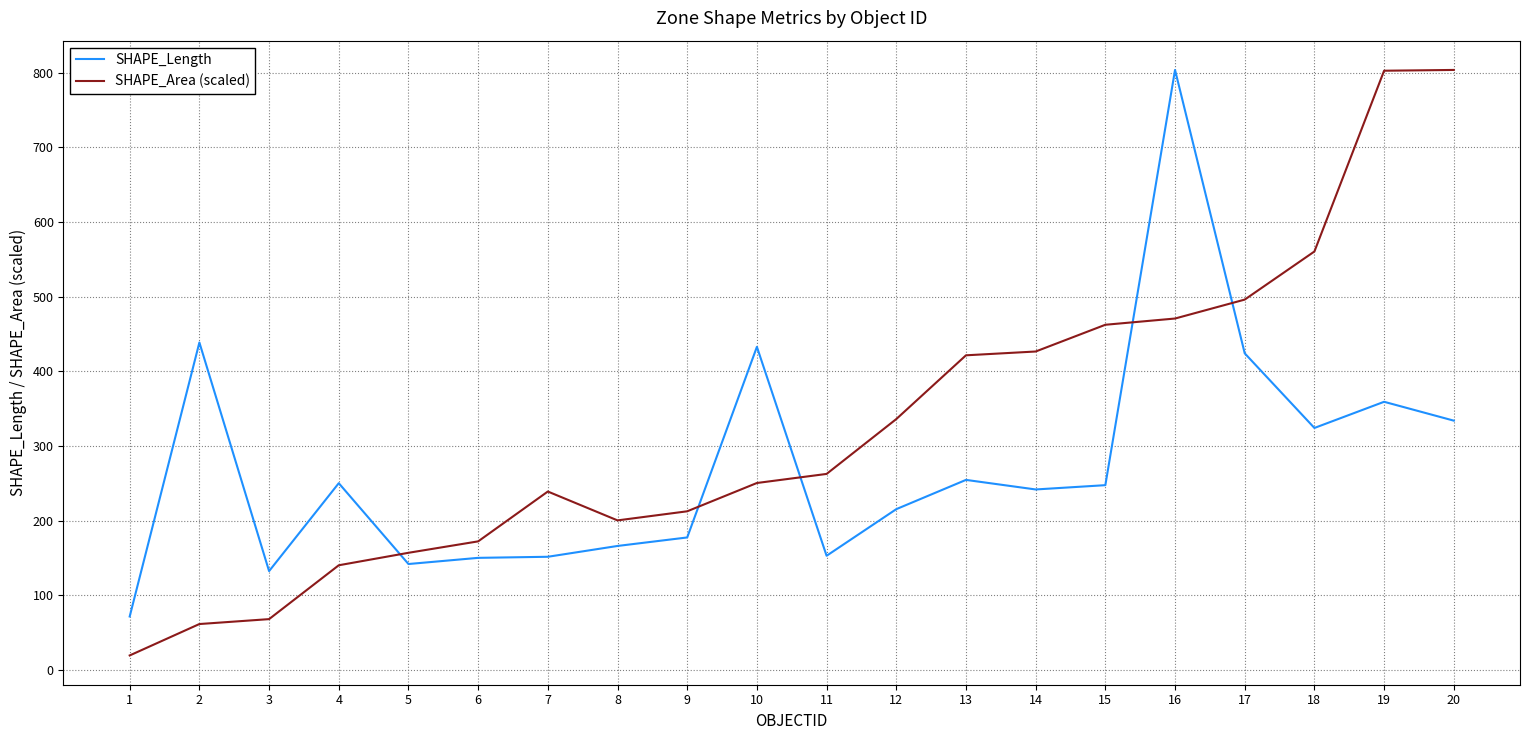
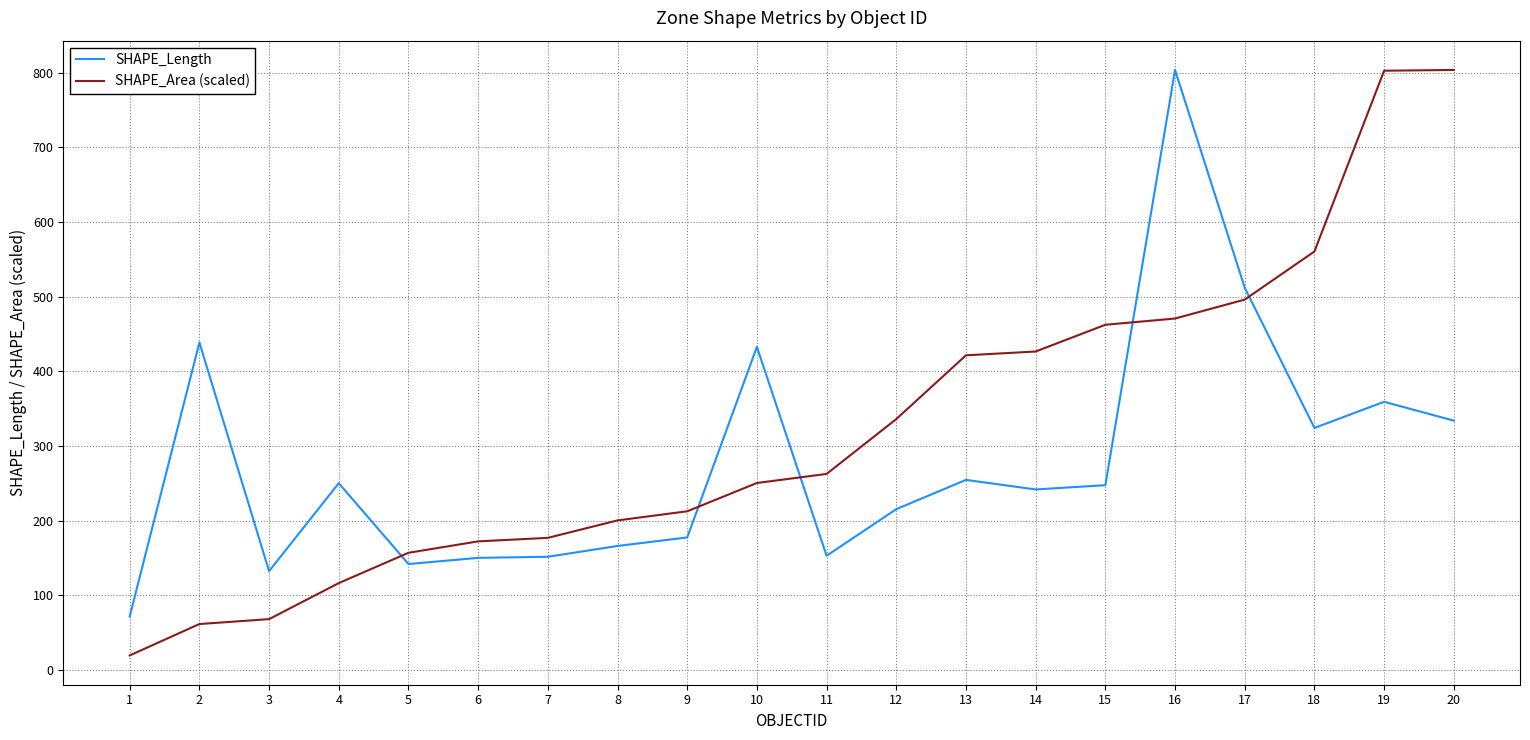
  {
    "SHAPE_Length": {
      "1": 70,
      "2": 440,
      "3": 130,
      "4": 250,
      "5": 140,
      "6": 150,
      "7": 150,
      "8": 170,
      "9": 180,
      "10": 430,
      "11": 150,
      "12": 220,
      "13": 250,
      "14": 240,
      "15": 250,
      "16": 800,
-     "17": 420,
+     "17": 510,
      "18": 320,
      "19": 360,
      "20": 330
    },
    "SHAPE_Area (scaled)": {
      "1": 20,
      "2": 60,
      "3": 70,
-     "4": 140,
+     "4": 120,
      "5": 160,
      "6": 170,
-     "7": 240,
+     "7": 180,
      "8": 200,
      "9": 210,
      "10": 250,
      "11": 260,
      "12": 340,
      "13": 420,
      "14": 430,
      "15": 460,
      "16": 470,
      "17": 500,
      "18": 560,
      "19": 800,
      "20": 800
    }
  }
